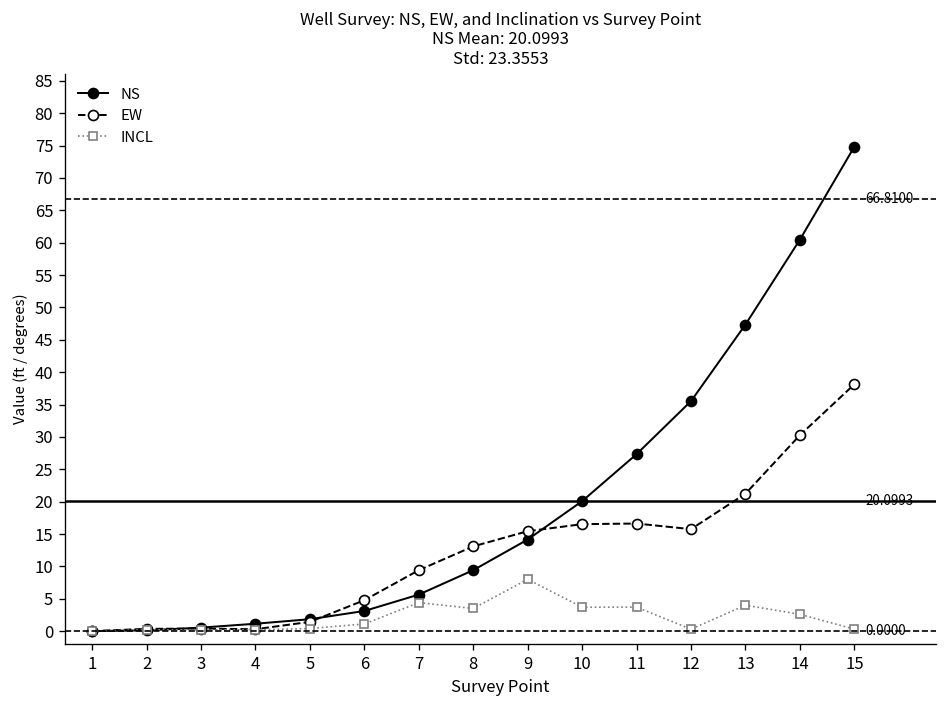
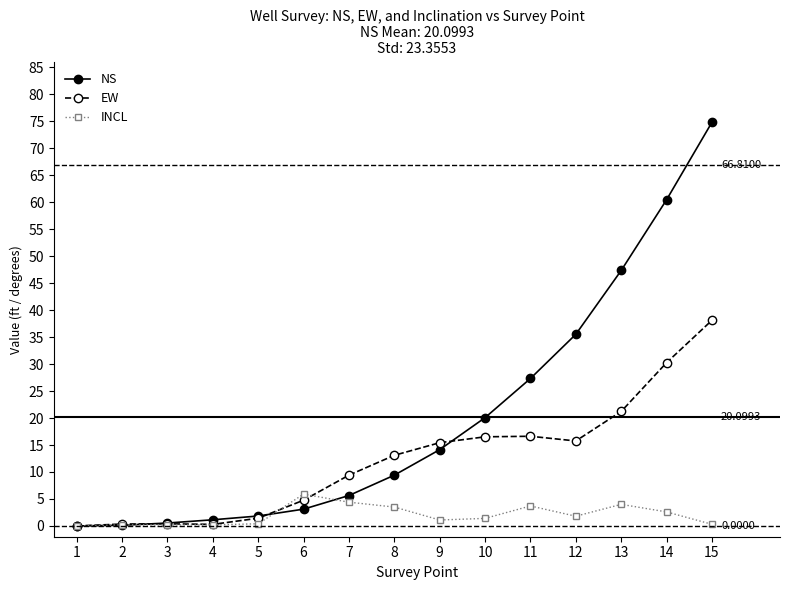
  {
    "INCL": {
      "5": 0,
-     "6": 1,
+     "6": 6,
      "7": 4,
      "8": 4,
-     "9": 8,
-     "10": 4,
+     "9": 1,
+     "10": 1,
      "11": 4,
-     "12": 0,
+     "12": 2,
      "13": 4,
      "14": 3
    }
  }
